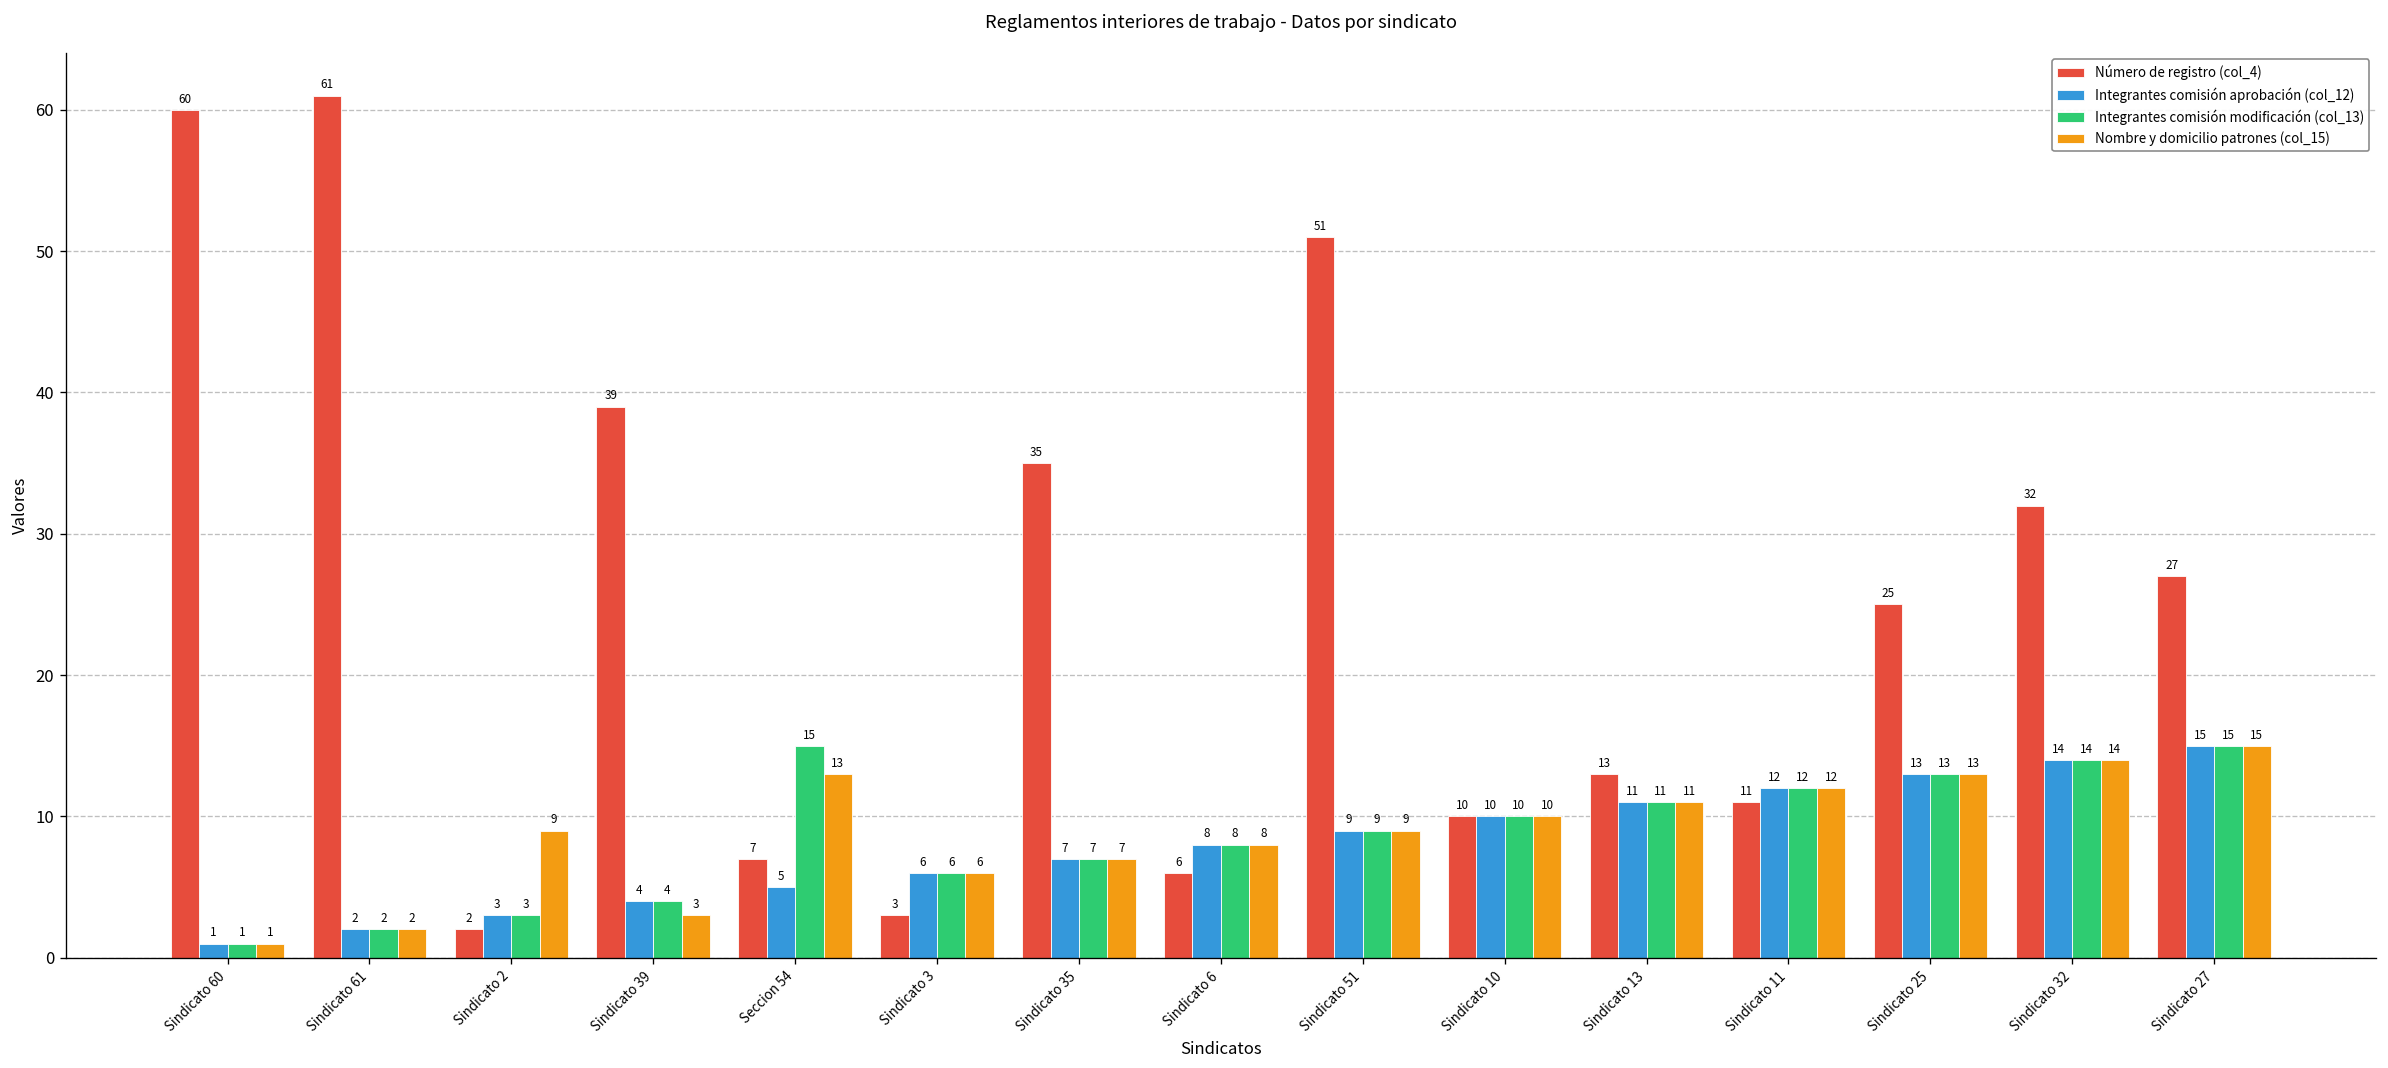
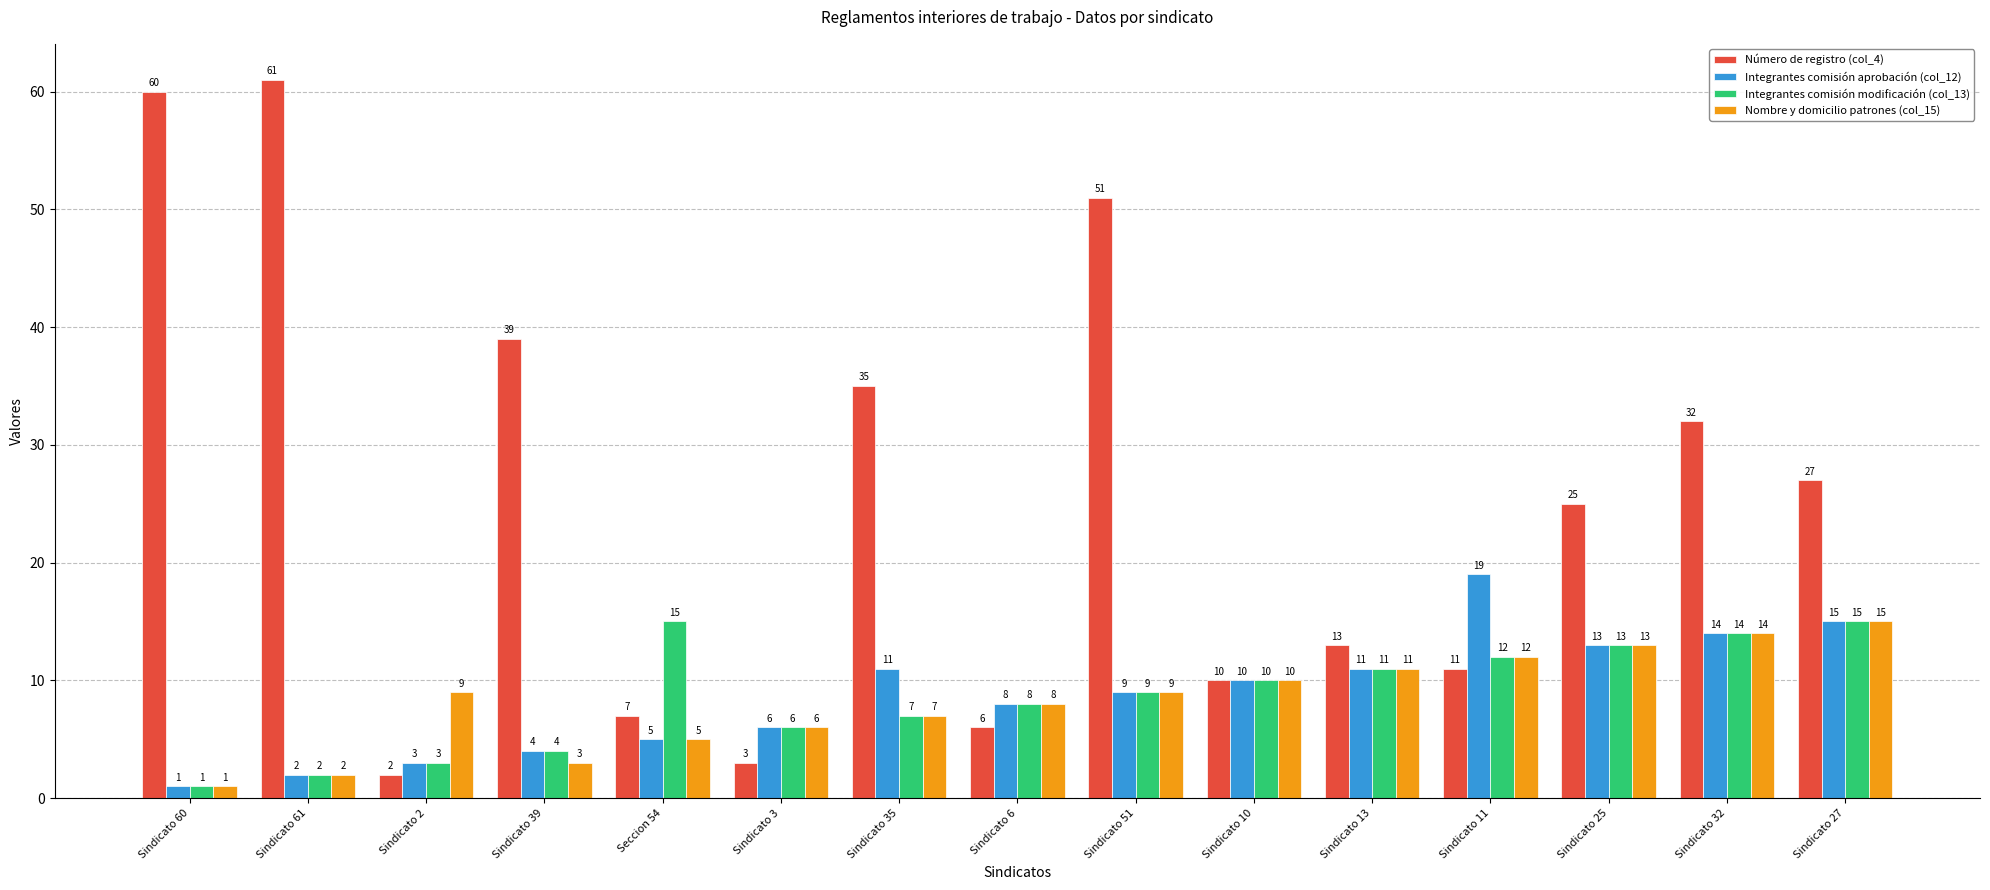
  {
    "Número de registro (col_4)": {
      "Sindicato 60": 60,
      "Sindicato 61": 61,
      "Sindicato 2": 2,
      "Sindicato 39": 39,
      "Seccion 54": 7,
      "Sindicato 3": 3,
      "Sindicato 35": 35,
      "Sindicato 6": 6,
      "Sindicato 51": 51,
      "Sindicato 10": 10,
      "Sindicato 13": 13,
      "Sindicato 11": 11,
      "Sindicato 25": 25,
      "Sindicato 32": 32,
      "Sindicato 27": 27
    },
    "Integrantes comisión aprobación (col_12)": {
      "Sindicato 60": 1,
      "Sindicato 61": 2,
      "Sindicato 2": 3,
      "Sindicato 39": 4,
      "Seccion 54": 5,
      "Sindicato 3": 6,
-     "Sindicato 35": 7,
+     "Sindicato 35": 11,
      "Sindicato 6": 8,
      "Sindicato 51": 9,
      "Sindicato 10": 10,
      "Sindicato 13": 11,
-     "Sindicato 11": 12,
+     "Sindicato 11": 19,
      "Sindicato 25": 13,
      "Sindicato 32": 14,
      "Sindicato 27": 15
    },
    "Integrantes comisión modificación (col_13)": {
      "Sindicato 60": 1,
      "Sindicato 61": 2,
      "Sindicato 2": 3,
      "Sindicato 39": 4,
      "Seccion 54": 15,
      "Sindicato 3": 6,
      "Sindicato 35": 7,
      "Sindicato 6": 8,
      "Sindicato 51": 9,
      "Sindicato 10": 10,
      "Sindicato 13": 11,
      "Sindicato 11": 12,
      "Sindicato 25": 13,
      "Sindicato 32": 14,
      "Sindicato 27": 15
    },
    "Nombre y domicilio patrones (col_15)": {
      "Sindicato 60": 1,
      "Sindicato 61": 2,
      "Sindicato 2": 9,
      "Sindicato 39": 3,
-     "Seccion 54": 13,
+     "Seccion 54": 5,
      "Sindicato 3": 6,
      "Sindicato 35": 7,
      "Sindicato 6": 8,
      "Sindicato 51": 9,
      "Sindicato 10": 10,
      "Sindicato 13": 11,
      "Sindicato 11": 12,
      "Sindicato 25": 13,
      "Sindicato 32": 14,
      "Sindicato 27": 15
    }
  }
